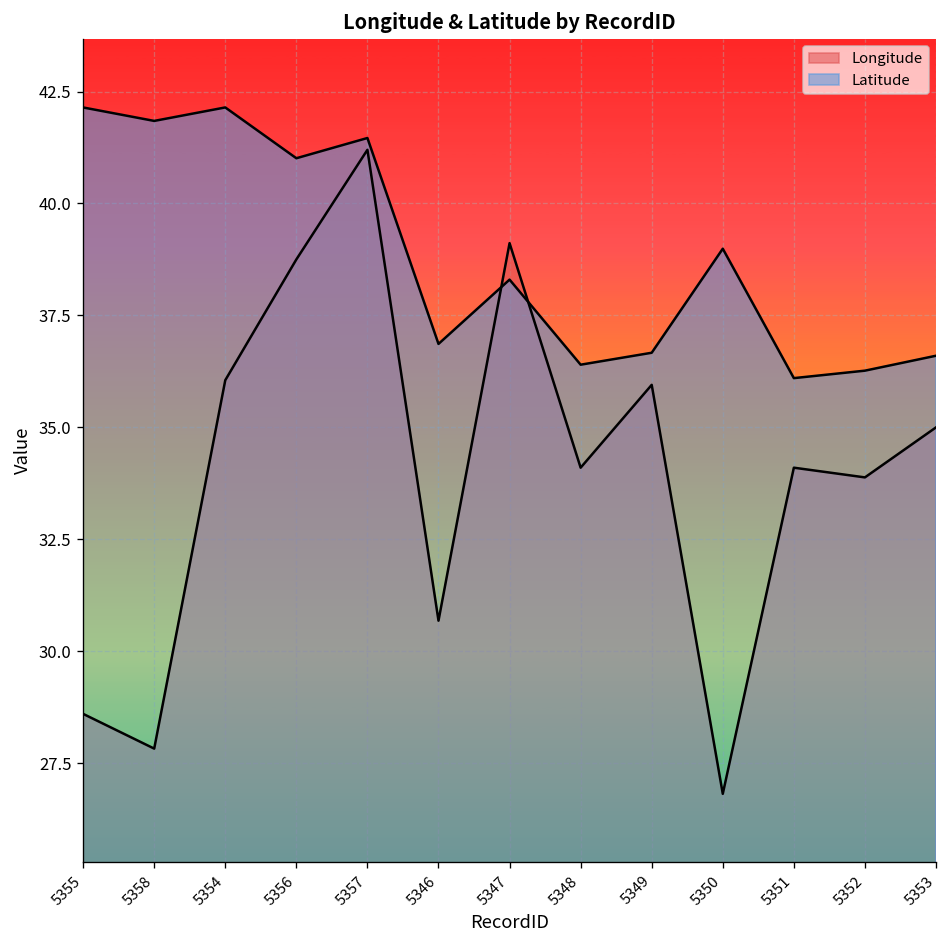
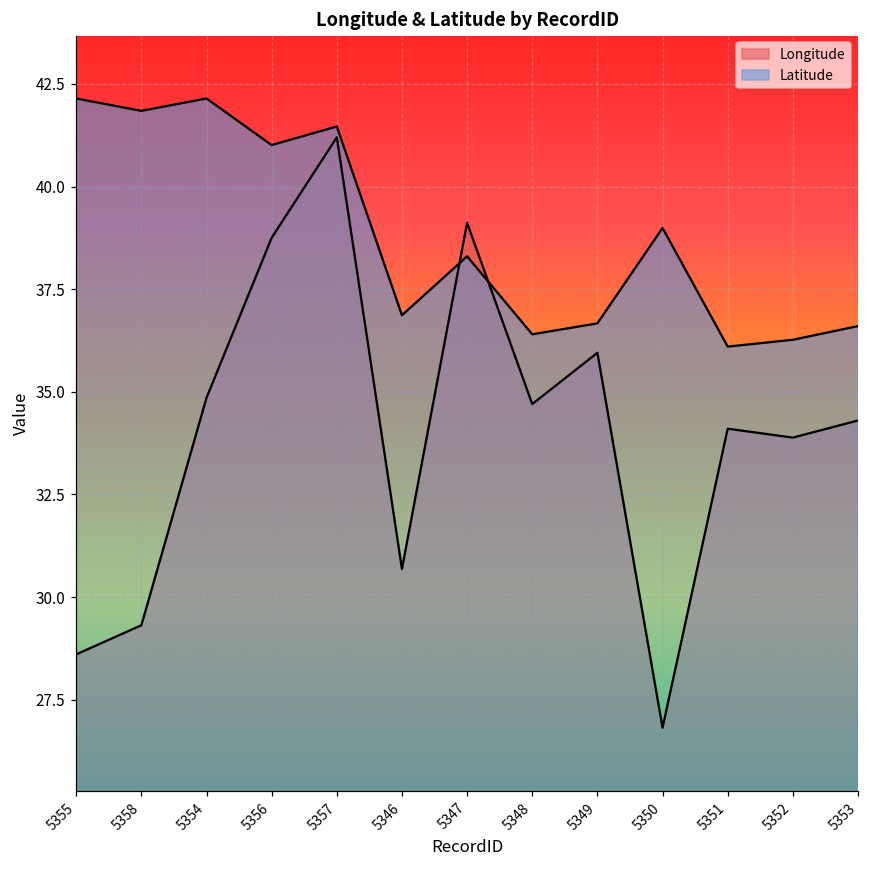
  {
    "Longitude": {
      "5355": 28.6,
-     "5358": 27.8,
-     "5354": 36.1,
+     "5358": 29.3,
+     "5354": 34.9,
      "5356": 38.8,
      "5357": 41.2,
      "5346": 30.7,
      "5347": 39.1,
-     "5348": 34.1,
+     "5348": 34.7,
      "5349": 36.0,
      "5350": 26.8,
      "5351": 34.1,
      "5352": 33.9,
-     "5353": 35.0
+     "5353": 34.3
    },
    "Latitude": {
      "5355": 42.1,
      "5358": 41.8,
      "5354": 42.1,
      "5356": 41.0,
      "5357": 41.5,
      "5346": 36.9,
      "5347": 38.3,
      "5348": 36.4,
      "5349": 36.7,
      "5350": 39.0,
      "5351": 36.1,
      "5352": 36.3,
      "5353": 36.6
    }
  }
